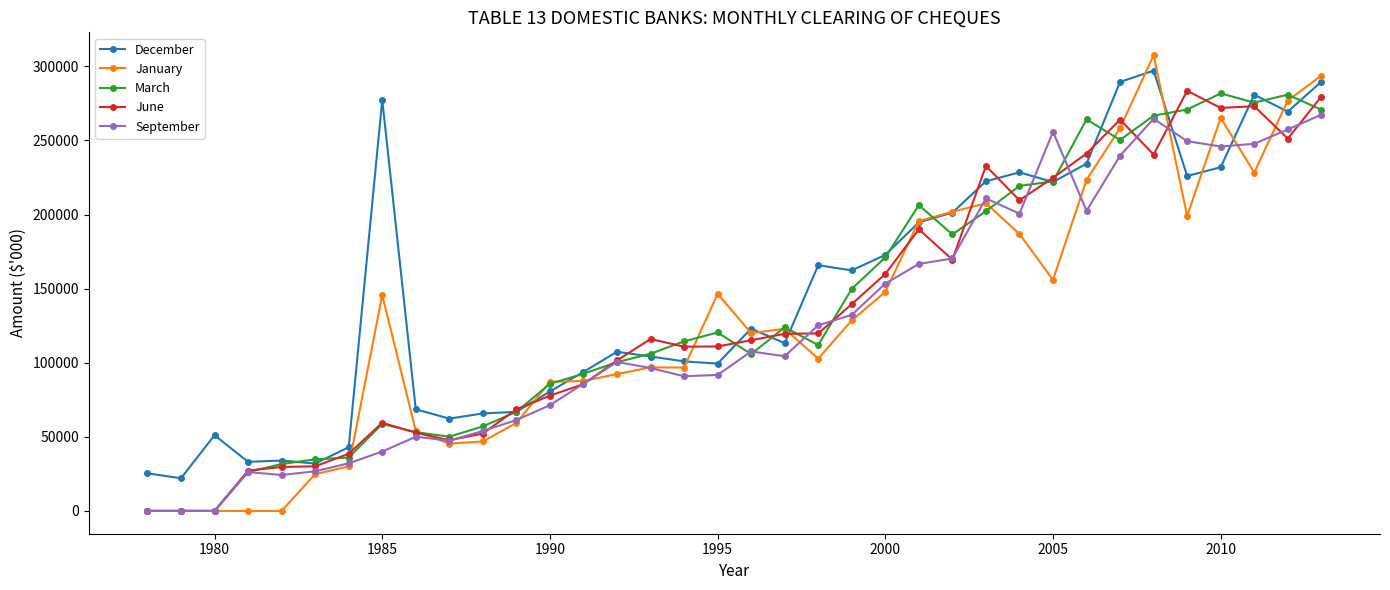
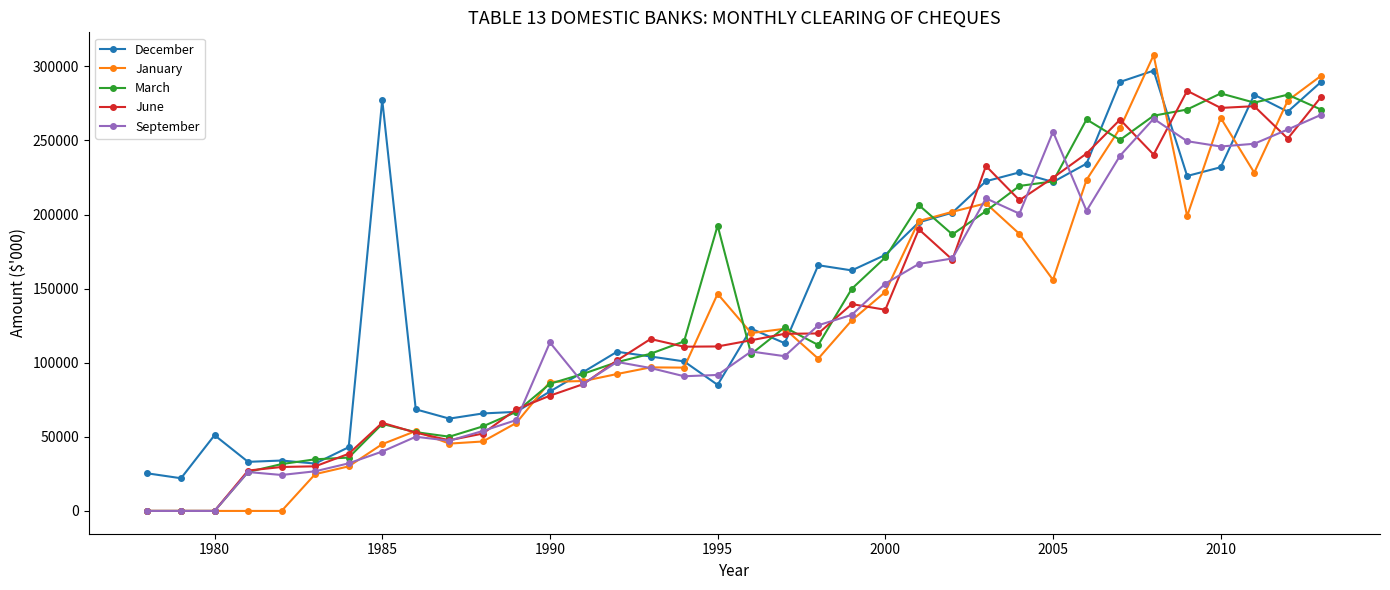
  {
    "December": {
      "1980": 51000,
      "1985": 277000,
      "1990": 81000,
-     "1995": 99000,
+     "1995": 85000,
      "2010": 232000
    },
    "January": {
-     "1985": 146000,
+     "1985": 45000,
      "1995": 146000,
      "2000": 148000,
      "2005": 156000,
      "2010": 265000
    },
    "March": {
-     "1995": 120000,
+     "1995": 193000,
      "2010": 282000
    },
    "June": {
      "1990": 78000,
      "1995": 111000,
-     "2000": 160000,
+     "2000": 136000,
      "2005": 225000,
      "2010": 272000
    },
    "September": {
      "1985": 40000,
-     "1990": 71000,
+     "1990": 114000,
      "1995": 92000,
      "2000": 153000,
      "2005": 256000,
      "2010": 246000
    }
  }
